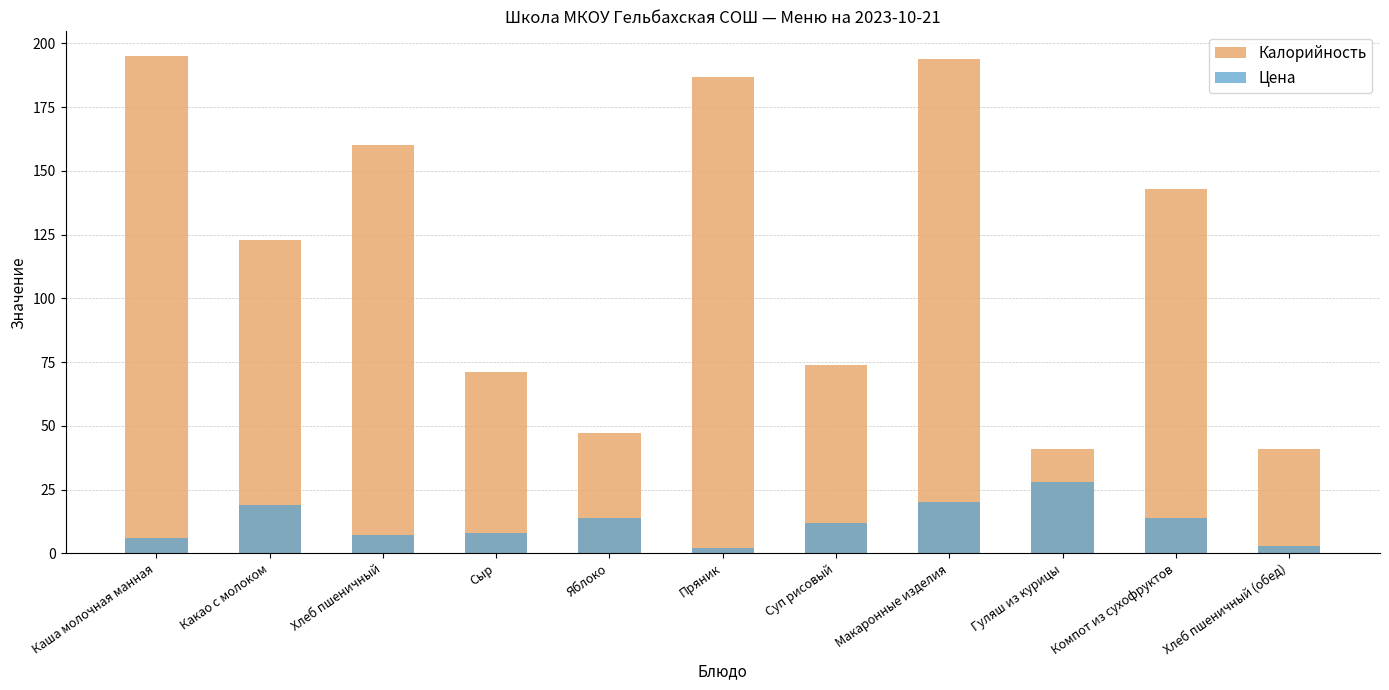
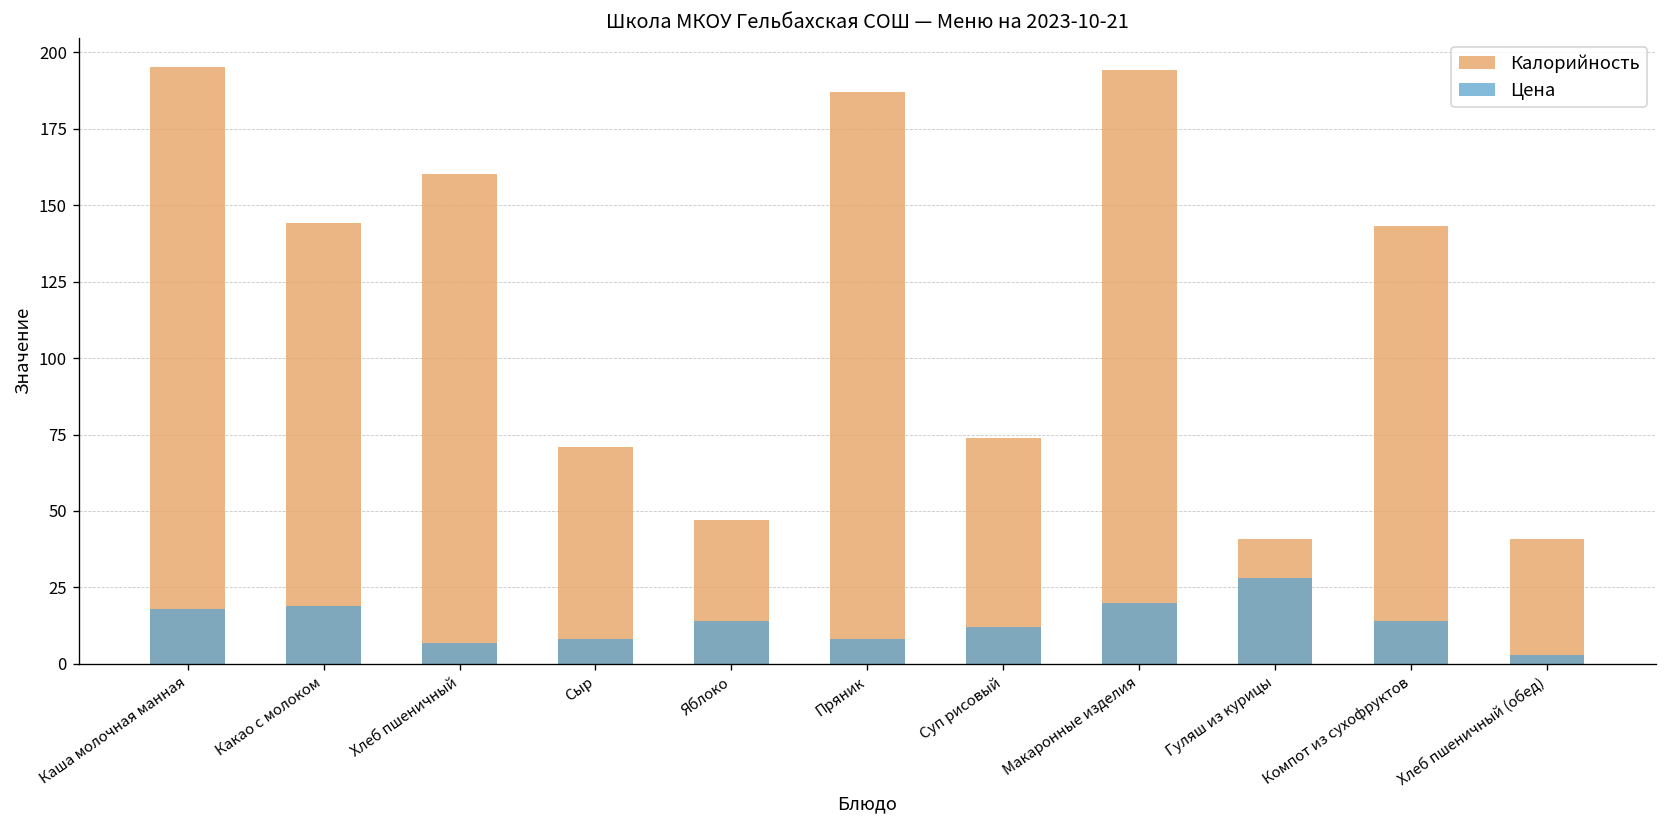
  {
    "Калорийность": {
      "Каша молочная манная": 195,
-     "Какао с молоком": 123,
+     "Какао с молоком": 144,
      "Хлеб пшеничный": 160,
      "Сыр": 71,
      "Яблоко": 47,
      "Пряник": 187,
      "Суп рисовый": 74,
      "Макаронные изделия": 194,
      "Гуляш из курицы": 41,
      "Компот из сухофруктов": 143,
      "Хлеб пшеничный (обед)": 41
    },
    "Цена": {
-     "Каша молочная манная": 6,
-     "Пряник": 2
+     "Каша молочная манная": 18,
+     "Пряник": 8
    }
  }
